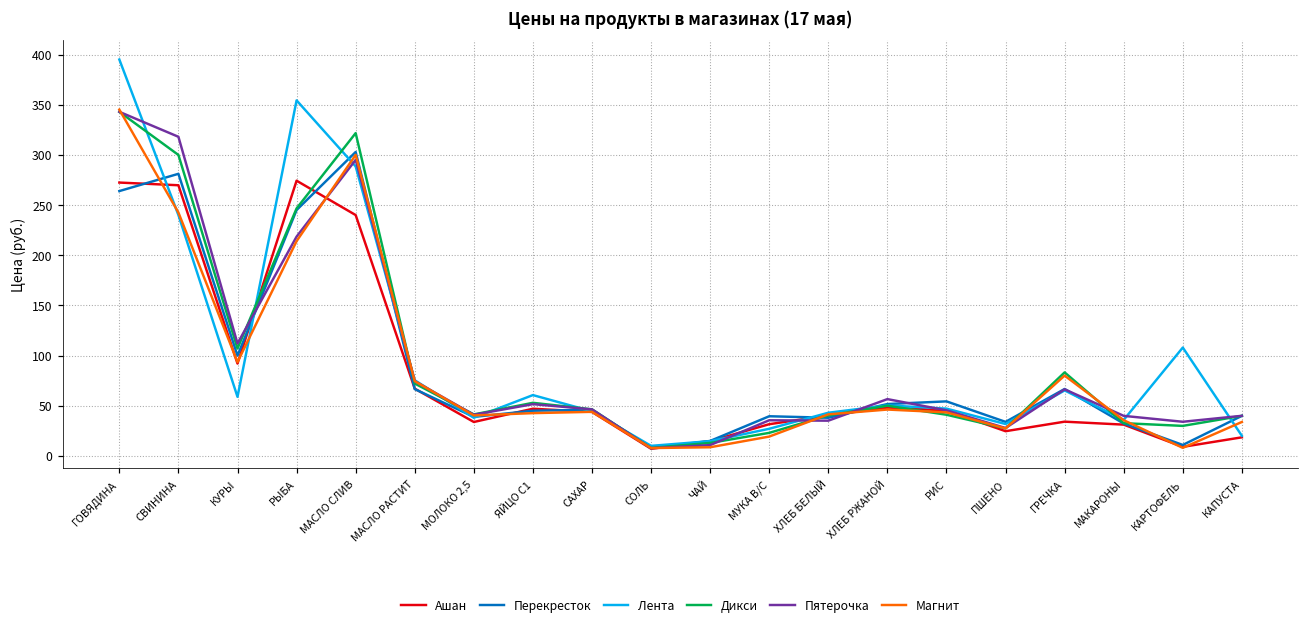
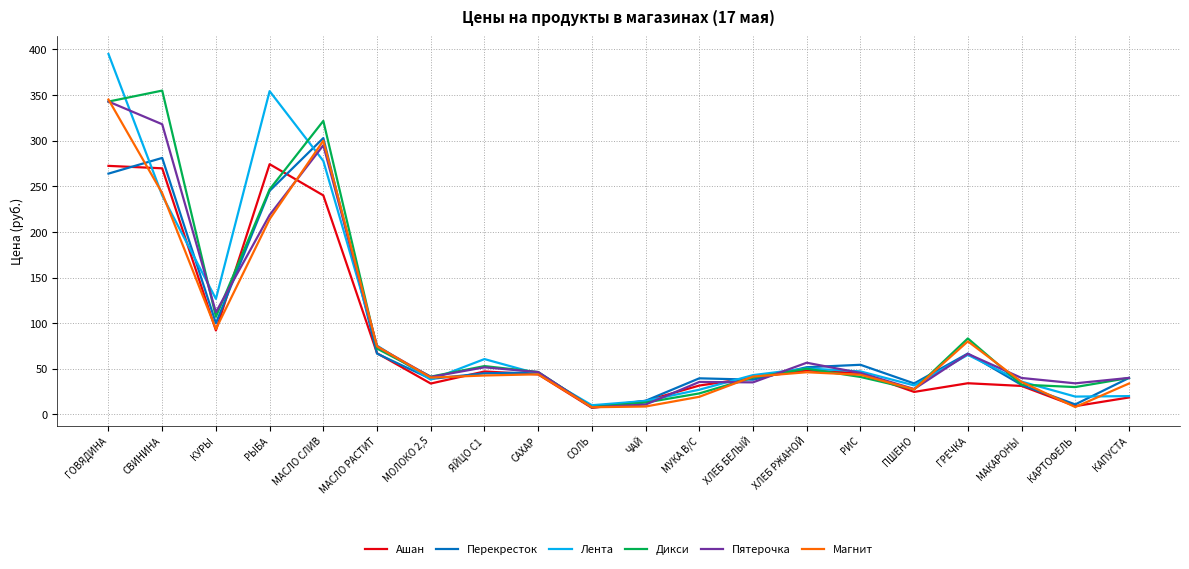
  {
    "Ашан": {
      "ГОВЯДИНА": 270,
      "СВИНИНА": 270,
      "РЫБА": 270,
      "МАСЛО СЛИВ": 240,
      "МОЛОКО 2,5": 30,
      "МУКА В/С": 30,
      "ГРЕЧКА": 30
    },
    "Перекресток": {
      "ГОВЯДИНА": 260,
      "СВИНИНА": 280,
      "КУРЫ": 100,
      "МАСЛО СЛИВ": 300,
      "МУКА В/С": 40,
      "РИС": 50
    },
    "Лента": {
      "ГОВЯДИНА": 400,
-     "КУРЫ": 60,
+     "КУРЫ": 130,
      "РЫБА": 350,
-     "МАСЛО СЛИВ": 290,
+     "МАСЛО СЛИВ": 280,
      "ЯЙЦО С1": 60,
      "МУКА В/С": 30,
-     "КАРТОФЕЛЬ": 110
+     "КАРТОФЕЛЬ": 20
    },
    "Дикси": {
-     "СВИНИНА": 300,
+     "СВИНИНА": 350,
      "КУРЫ": 110,
      "МАСЛО СЛИВ": 320,
      "МУКА В/С": 20,
      "ГРЕЧКА": 80,
      "КАРТОФЕЛЬ": 30
    },
    "Пятерочка": {
      "СВИНИНА": 320,
      "КУРЫ": 110,
      "РЫБА": 220,
      "МАСЛО СЛИВ": 300,
      "МУКА В/С": 40,
      "ХЛЕБ БЕЛЫЙ": 40,
      "ХЛЕБ РЖАНОЙ": 60,
      "МАКАРОНЫ": 40,
      "КАРТОФЕЛЬ": 30
    },
    "Магнит": {
      "РЫБА": 210,
      "МАСЛО СЛИВ": 300,
      "МУКА В/С": 20,
      "ГРЕЧКА": 80,
      "КАПУСТА": 30
    }
  }
